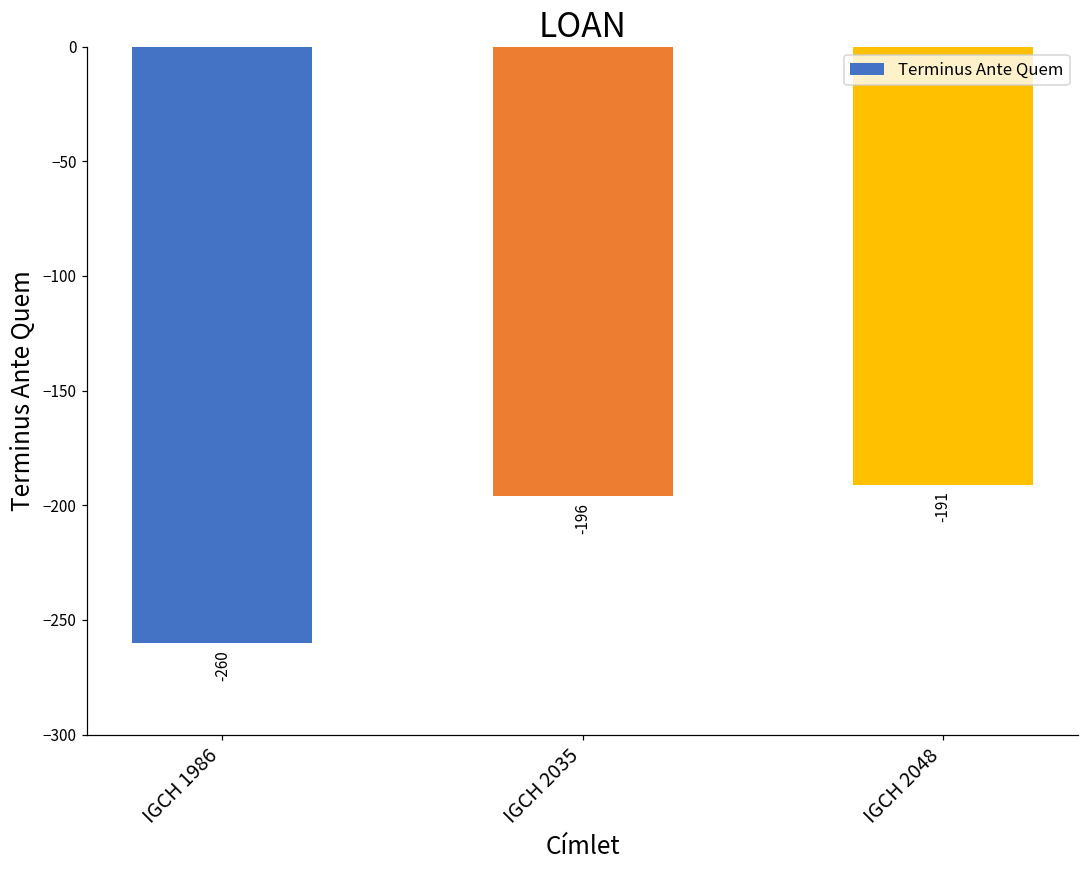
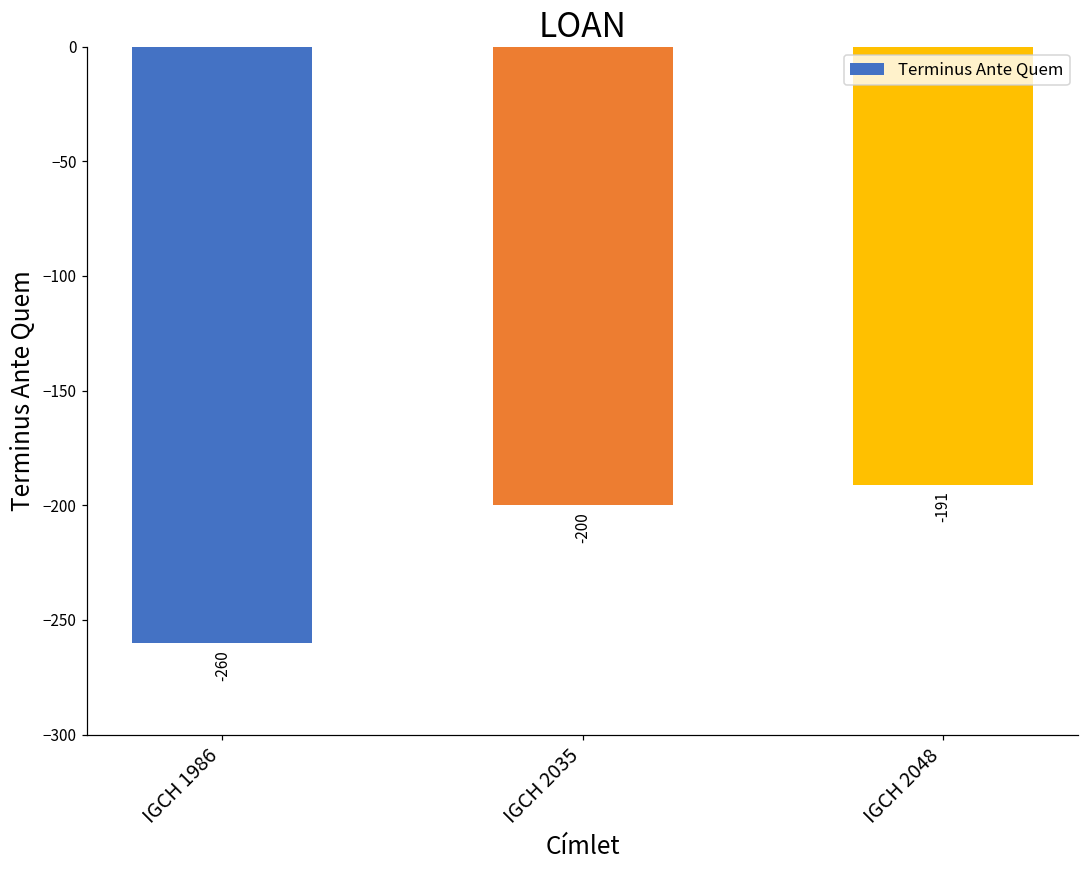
  {
    "IGCH 1986": -260,
-   "IGCH 2035": -196,
+   "IGCH 2035": -200,
    "IGCH 2048": -191
  }
